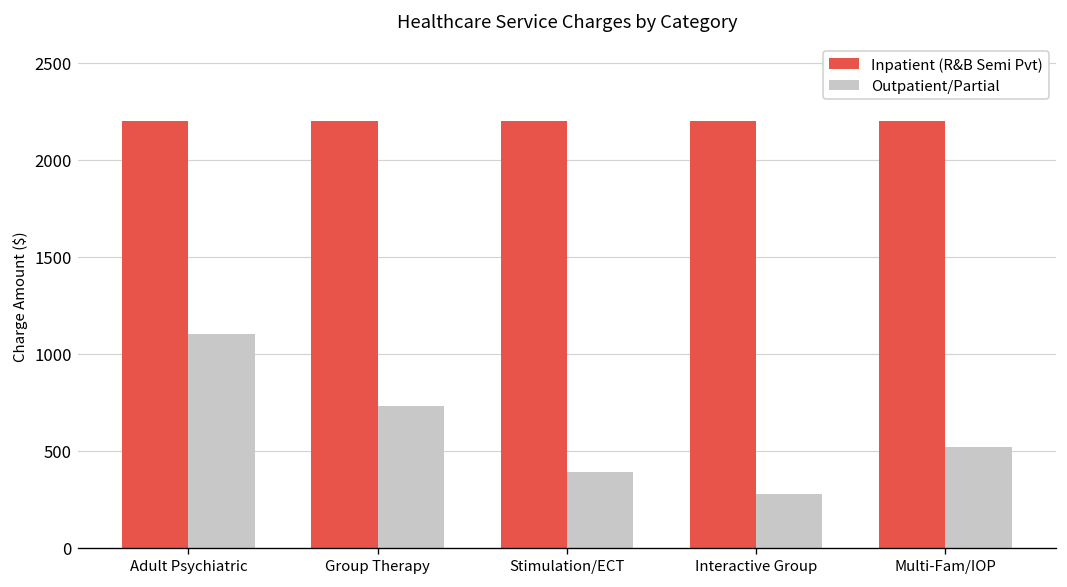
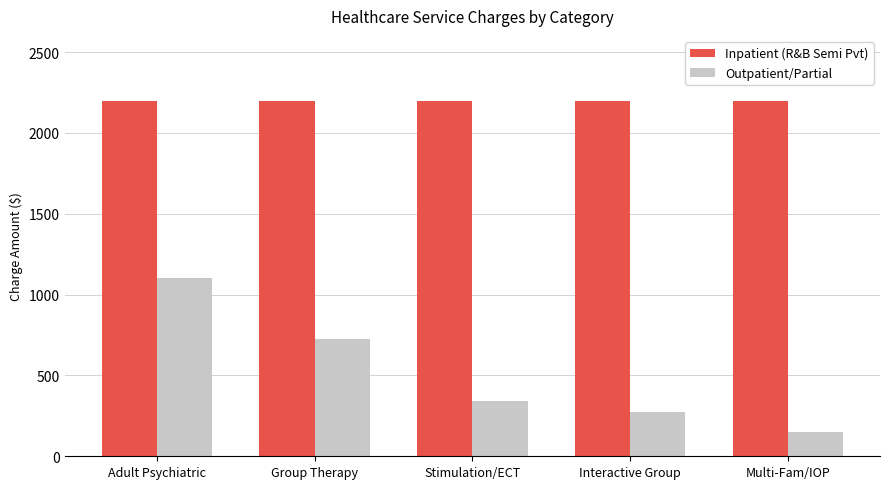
  {
    "Inpatient (R&B Semi Pvt)": {
      "Adult Psychiatric": 2200,
      "Group Therapy": 2200,
      "Stimulation/ECT": 2200,
      "Interactive Group": 2200,
      "Multi-Fam/IOP": 2200
    },
    "Outpatient/Partial": {
      "Adult Psychiatric": 1100,
      "Group Therapy": 730,
-     "Stimulation/ECT": 390,
+     "Stimulation/ECT": 340,
      "Interactive Group": 280,
-     "Multi-Fam/IOP": 520
+     "Multi-Fam/IOP": 150
    }
  }
